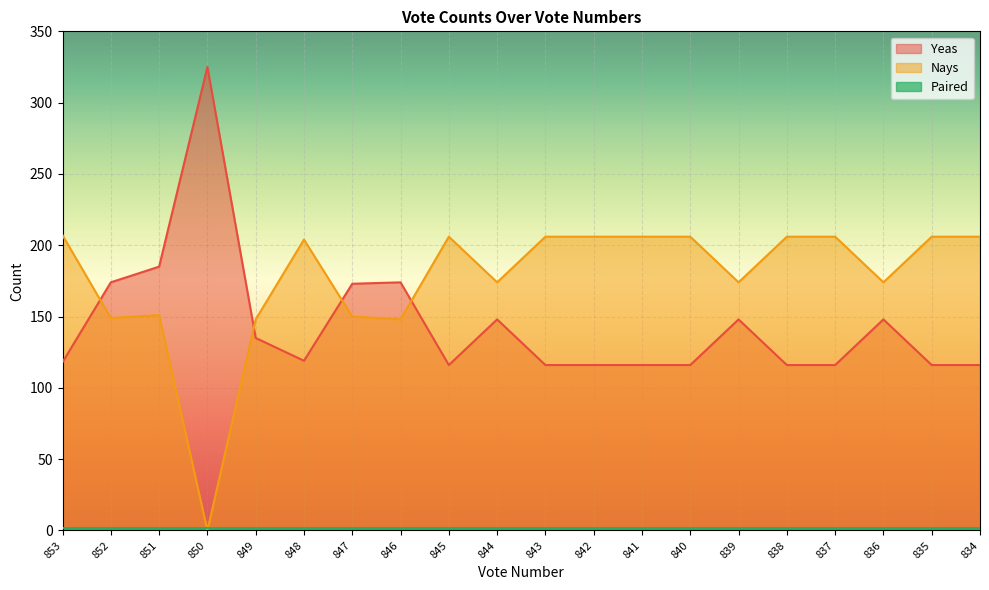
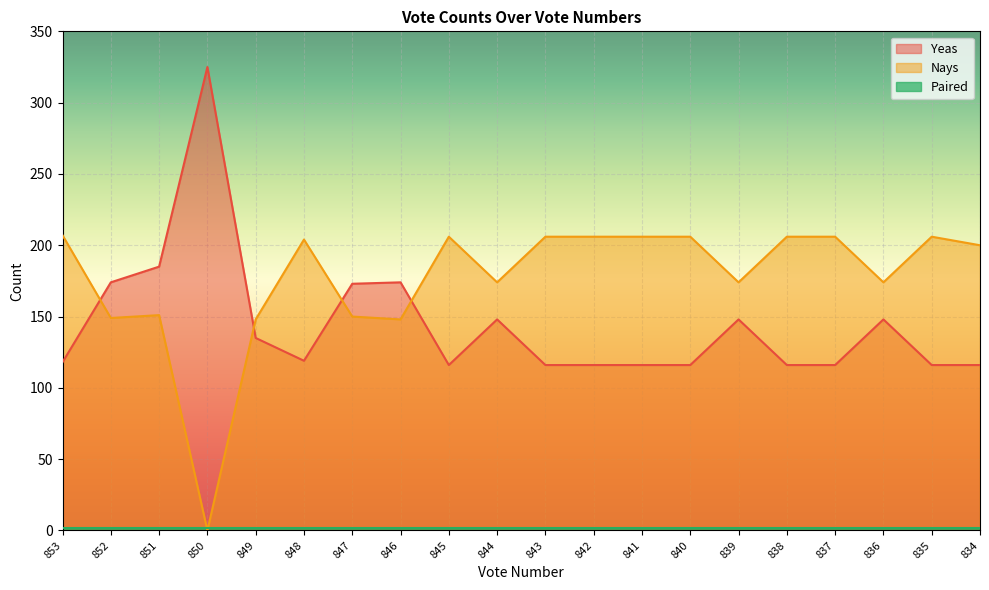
  {
    "Yeas": {
      "853": 118,
      "852": 174,
      "851": 185,
      "850": 325,
      "849": 135,
      "848": 119,
      "847": 173,
      "846": 174,
      "845": 116,
      "844": 148,
      "843": 116,
      "842": 116,
      "841": 116,
      "840": 116,
      "839": 148,
      "838": 116,
      "837": 116,
      "836": 148,
      "835": 116,
      "834": 116
    },
    "Nays": {
      "853": 207,
      "852": 149,
      "851": 151,
      "850": 0,
      "849": 148,
      "848": 204,
      "847": 150,
      "846": 148,
      "845": 206,
      "844": 174,
      "843": 206,
      "842": 206,
      "841": 206,
      "840": 206,
      "839": 174,
      "838": 206,
      "837": 206,
      "836": 174,
      "835": 206,
-     "834": 206
+     "834": 200
    },
    "Paired": {
      "853": 2,
      "852": 2,
      "851": 2,
      "850": 2,
      "849": 2,
      "848": 2,
      "847": 2,
      "846": 2,
      "845": 2,
      "844": 2,
      "843": 2,
      "842": 2,
      "841": 2,
      "840": 2,
      "839": 2,
      "838": 2,
      "837": 2,
      "836": 2,
      "835": 2,
      "834": 2
    }
  }
